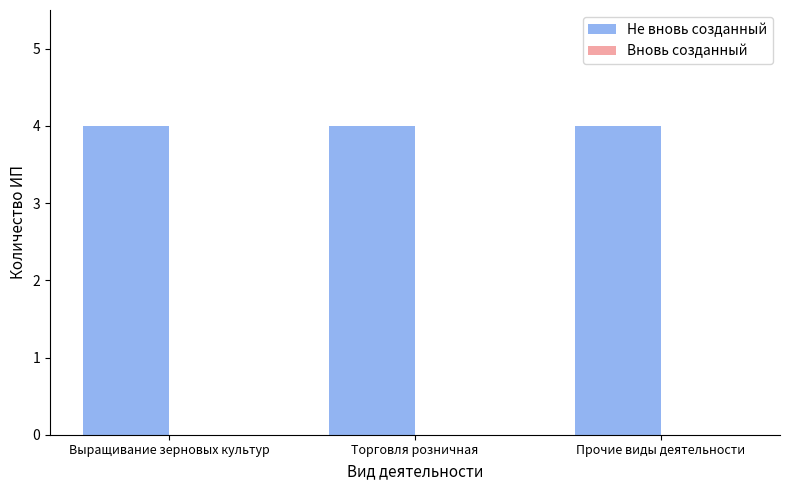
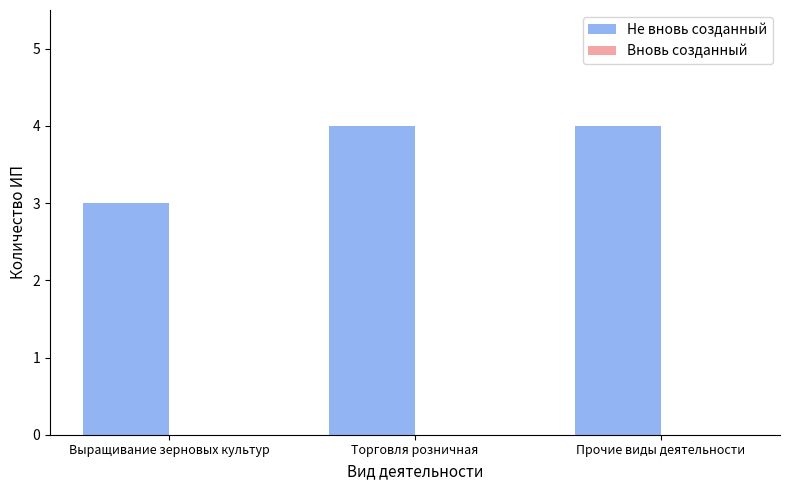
  {
    "Не вновь созданный": {
-     "Выращивание зерновых культур": 4,
+     "Выращивание зерновых культур": 3,
      "Торговля розничная": 4,
      "Прочие виды деятельности": 4
    },
    "Вновь созданный": {
      "Выращивание зерновых культур": 0,
      "Торговля розничная": 0,
      "Прочие виды деятельности": 0
    }
  }
